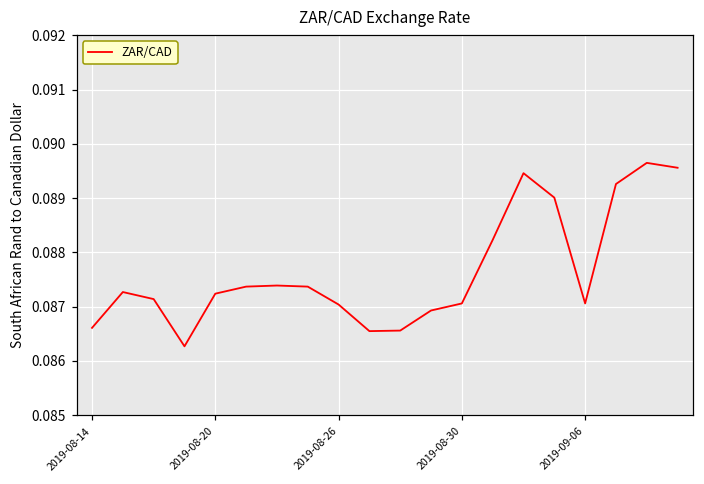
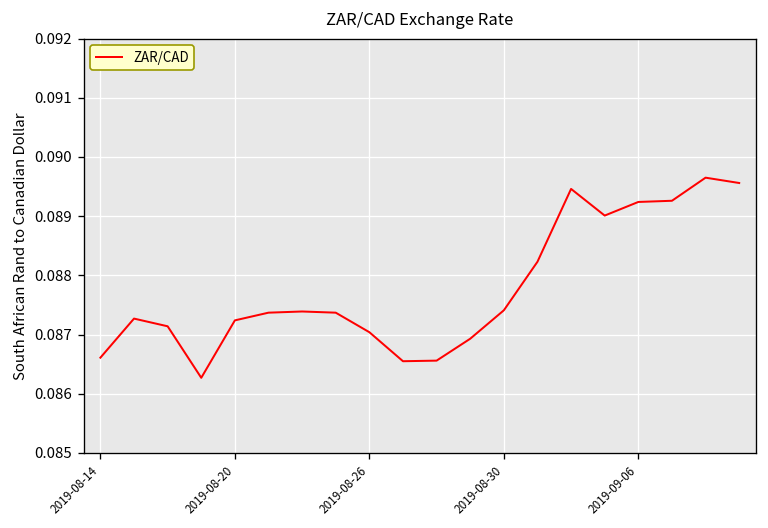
  {
    "2019-08-14": 0.0866,
    "2019-08-20": 0.0872,
    "2019-08-26": 0.0870,
-   "2019-08-30": 0.0871,
-   "2019-09-06": 0.0871
+   "2019-08-30": 0.0874,
+   "2019-09-06": 0.0892
  }
